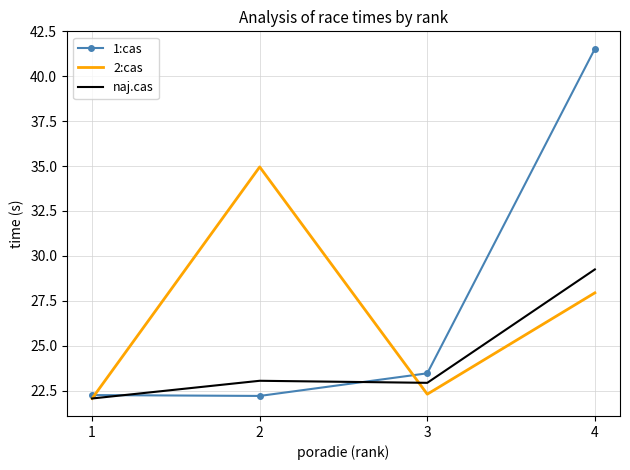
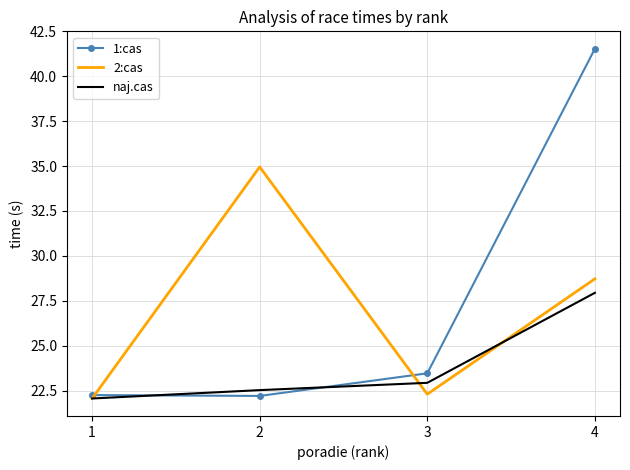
  {
    "1:cas": {
      "1": 22.2,
      "2": 22.2,
      "3": 23.5,
      "4": 41.5
    },
    "2:cas": {
      "2": 35.0,
      "3": 22.3,
-     "4": 27.9
+     "4": 28.7
    },
    "naj.cas": {
-     "2": 23.0,
+     "2": 22.5,
      "3": 22.9,
-     "4": 29.2
+     "4": 27.9
    }
  }
